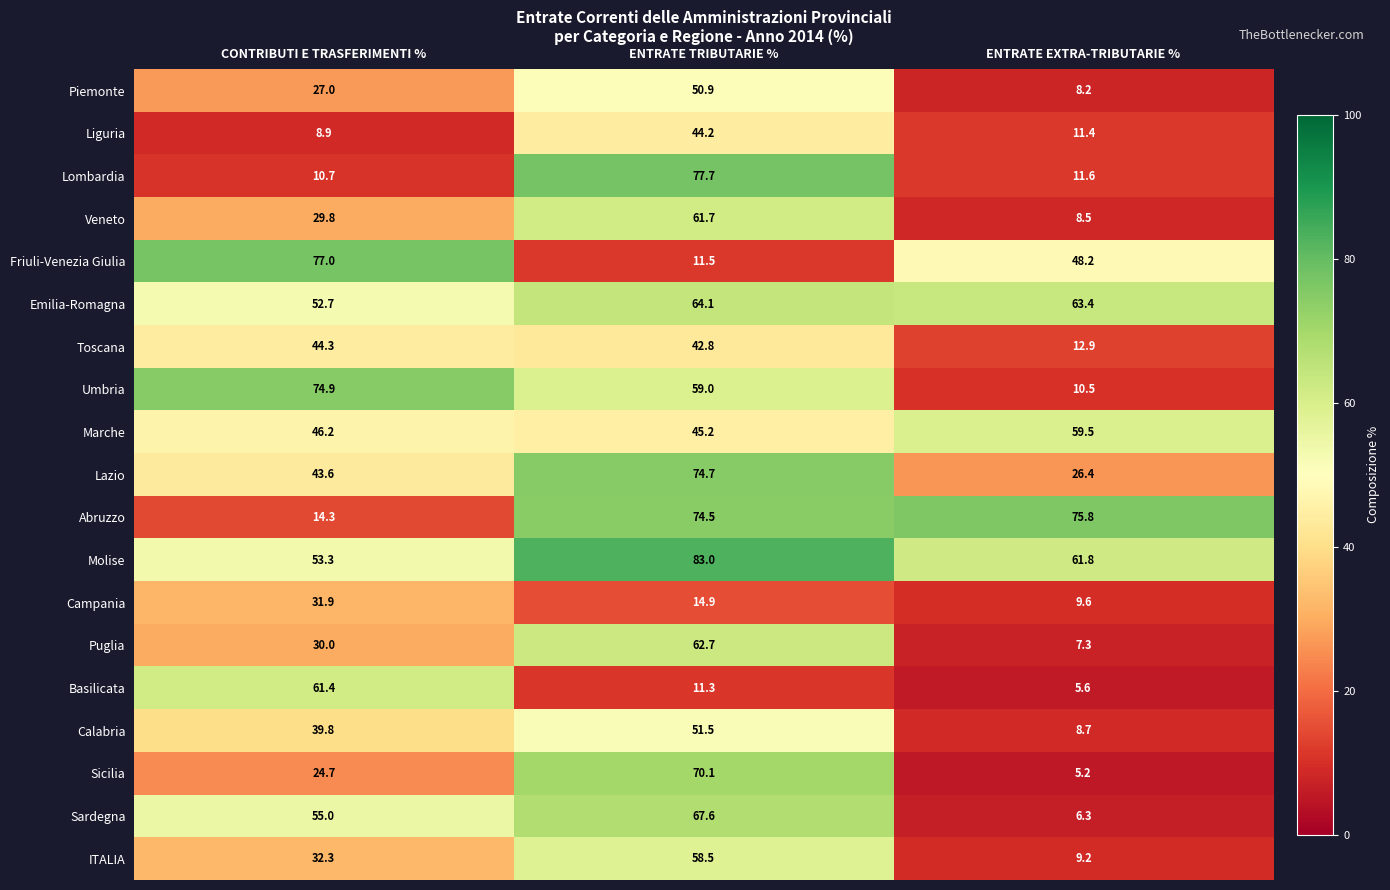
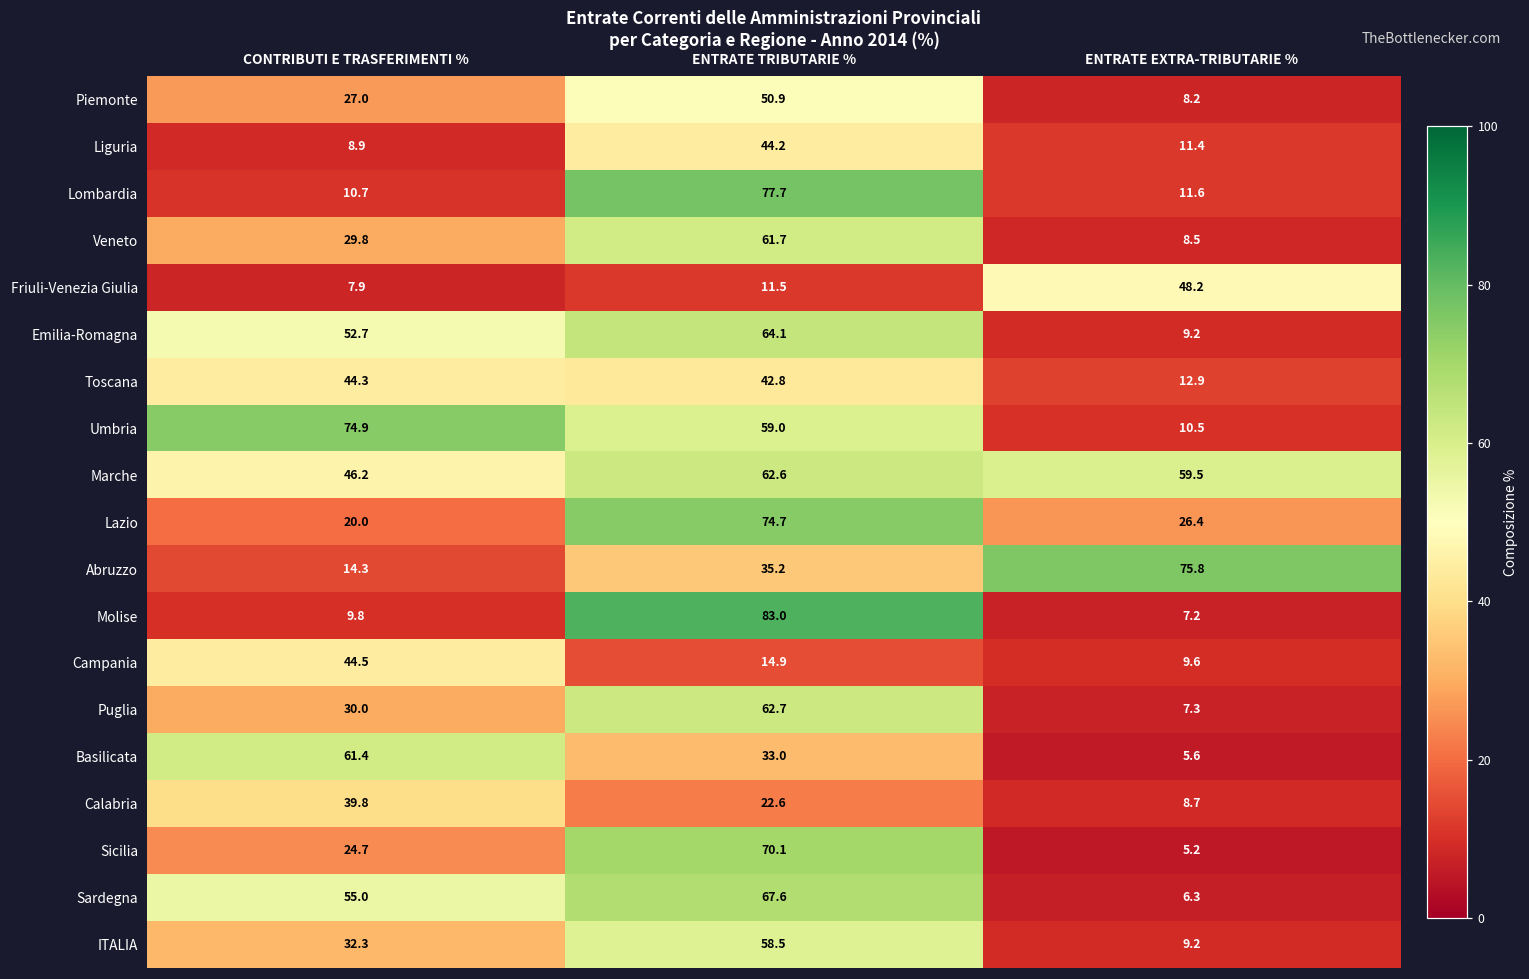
  {
    "Piemonte": {
      "CONTRIBUTI E TRASFERIMENTI %": 27.0,
      "ENTRATE TRIBUTARIE %": 50.9,
      "ENTRATE EXTRA-TRIBUTARIE %": 8.2
    },
    "Liguria": {
      "CONTRIBUTI E TRASFERIMENTI %": 8.9,
      "ENTRATE TRIBUTARIE %": 44.2,
      "ENTRATE EXTRA-TRIBUTARIE %": 11.4
    },
    "Lombardia": {
      "CONTRIBUTI E TRASFERIMENTI %": 10.7,
      "ENTRATE TRIBUTARIE %": 77.7,
      "ENTRATE EXTRA-TRIBUTARIE %": 11.6
    },
    "Veneto": {
      "CONTRIBUTI E TRASFERIMENTI %": 29.8,
      "ENTRATE TRIBUTARIE %": 61.7,
      "ENTRATE EXTRA-TRIBUTARIE %": 8.5
    },
    "Friuli-Venezia Giulia": {
-     "CONTRIBUTI E TRASFERIMENTI %": 77.0,
+     "CONTRIBUTI E TRASFERIMENTI %": 7.9,
      "ENTRATE TRIBUTARIE %": 11.5,
      "ENTRATE EXTRA-TRIBUTARIE %": 48.2
    },
    "Emilia-Romagna": {
      "CONTRIBUTI E TRASFERIMENTI %": 52.7,
      "ENTRATE TRIBUTARIE %": 64.1,
-     "ENTRATE EXTRA-TRIBUTARIE %": 63.4
+     "ENTRATE EXTRA-TRIBUTARIE %": 9.2
    },
    "Toscana": {
      "CONTRIBUTI E TRASFERIMENTI %": 44.3,
      "ENTRATE TRIBUTARIE %": 42.8,
      "ENTRATE EXTRA-TRIBUTARIE %": 12.9
    },
    "Umbria": {
      "CONTRIBUTI E TRASFERIMENTI %": 74.9,
      "ENTRATE TRIBUTARIE %": 59.0,
      "ENTRATE EXTRA-TRIBUTARIE %": 10.5
    },
    "Marche": {
      "CONTRIBUTI E TRASFERIMENTI %": 46.2,
-     "ENTRATE TRIBUTARIE %": 45.2,
+     "ENTRATE TRIBUTARIE %": 62.6,
      "ENTRATE EXTRA-TRIBUTARIE %": 59.5
    },
    "Lazio": {
-     "CONTRIBUTI E TRASFERIMENTI %": 43.6,
+     "CONTRIBUTI E TRASFERIMENTI %": 20.0,
      "ENTRATE TRIBUTARIE %": 74.7,
      "ENTRATE EXTRA-TRIBUTARIE %": 26.4
    },
    "Abruzzo": {
      "CONTRIBUTI E TRASFERIMENTI %": 14.3,
-     "ENTRATE TRIBUTARIE %": 74.5,
+     "ENTRATE TRIBUTARIE %": 35.2,
      "ENTRATE EXTRA-TRIBUTARIE %": 75.8
    },
    "Molise": {
-     "CONTRIBUTI E TRASFERIMENTI %": 53.3,
+     "CONTRIBUTI E TRASFERIMENTI %": 9.8,
      "ENTRATE TRIBUTARIE %": 83.0,
-     "ENTRATE EXTRA-TRIBUTARIE %": 61.8
+     "ENTRATE EXTRA-TRIBUTARIE %": 7.2
    },
    "Campania": {
-     "CONTRIBUTI E TRASFERIMENTI %": 31.9,
+     "CONTRIBUTI E TRASFERIMENTI %": 44.5,
      "ENTRATE TRIBUTARIE %": 14.9,
      "ENTRATE EXTRA-TRIBUTARIE %": 9.6
    },
    "Puglia": {
      "CONTRIBUTI E TRASFERIMENTI %": 30.0,
      "ENTRATE TRIBUTARIE %": 62.7,
      "ENTRATE EXTRA-TRIBUTARIE %": 7.3
    },
    "Basilicata": {
      "CONTRIBUTI E TRASFERIMENTI %": 61.4,
-     "ENTRATE TRIBUTARIE %": 11.3,
+     "ENTRATE TRIBUTARIE %": 33.0,
      "ENTRATE EXTRA-TRIBUTARIE %": 5.6
    },
    "Calabria": {
      "CONTRIBUTI E TRASFERIMENTI %": 39.8,
-     "ENTRATE TRIBUTARIE %": 51.5,
+     "ENTRATE TRIBUTARIE %": 22.6,
      "ENTRATE EXTRA-TRIBUTARIE %": 8.7
    },
    "Sicilia": {
      "CONTRIBUTI E TRASFERIMENTI %": 24.7,
      "ENTRATE TRIBUTARIE %": 70.1,
      "ENTRATE EXTRA-TRIBUTARIE %": 5.2
    },
    "Sardegna": {
      "CONTRIBUTI E TRASFERIMENTI %": 55.0,
      "ENTRATE TRIBUTARIE %": 67.6,
      "ENTRATE EXTRA-TRIBUTARIE %": 6.3
    },
    "ITALIA": {
      "CONTRIBUTI E TRASFERIMENTI %": 32.3,
      "ENTRATE TRIBUTARIE %": 58.5,
      "ENTRATE EXTRA-TRIBUTARIE %": 9.2
    }
  }
